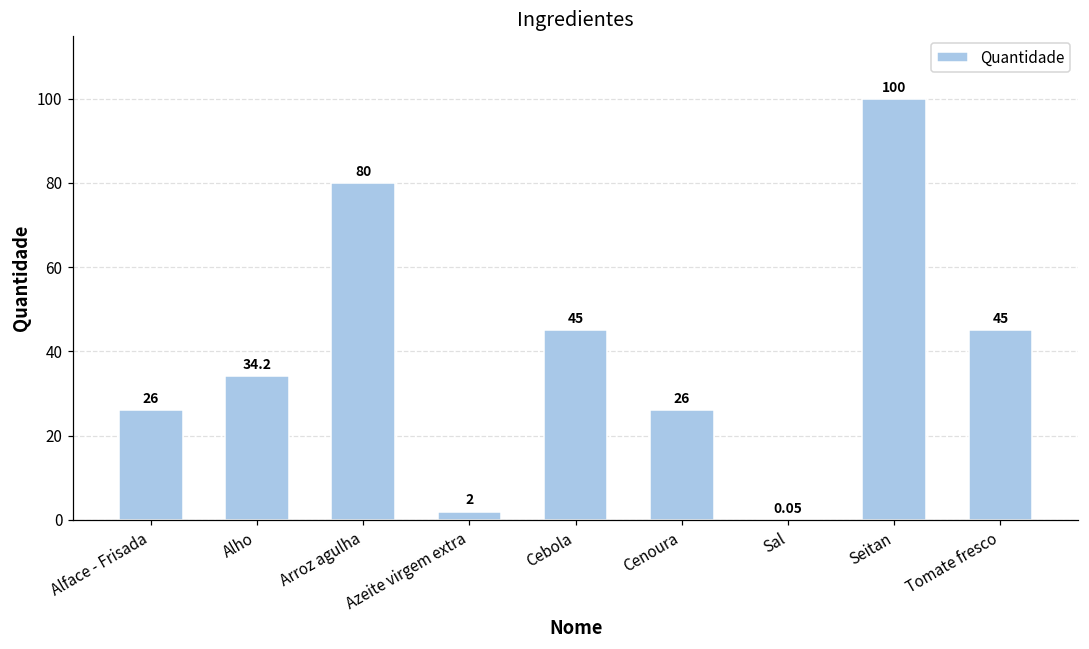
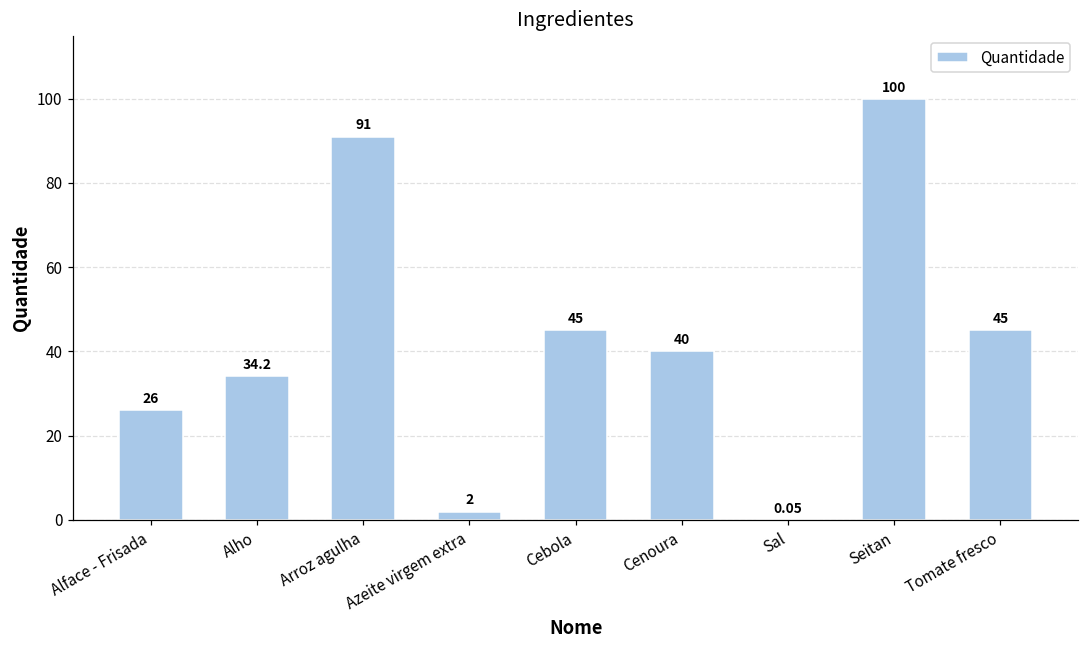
  {
    "Alface - Frisada": 26,
    "Alho": 34.2,
-   "Arroz agulha": 80,
+   "Arroz agulha": 91,
    "Azeite virgem extra": 2,
    "Cebola": 45,
-   "Cenoura": 26,
+   "Cenoura": 40,
    "Sal": 0.05,
    "Seitan": 100,
    "Tomate fresco": 45
  }
